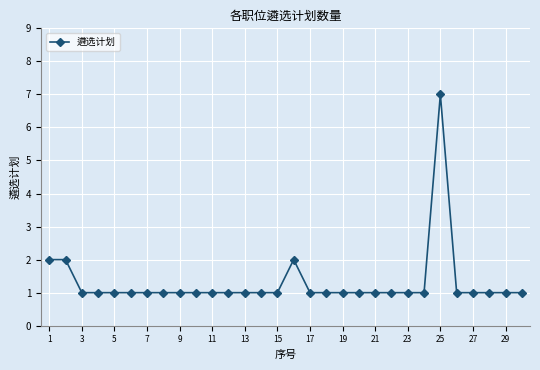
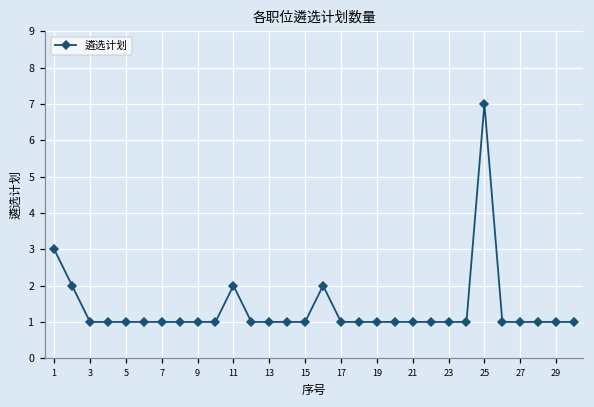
  {
-   "1": 2,
+   "1": 3,
    "3": 1,
    "5": 1,
    "7": 1,
    "9": 1,
-   "11": 1,
+   "11": 2,
    "13": 1,
    "15": 1,
    "17": 1,
    "19": 1,
    "21": 1,
    "23": 1,
    "25": 7,
    "27": 1,
    "29": 1
  }
